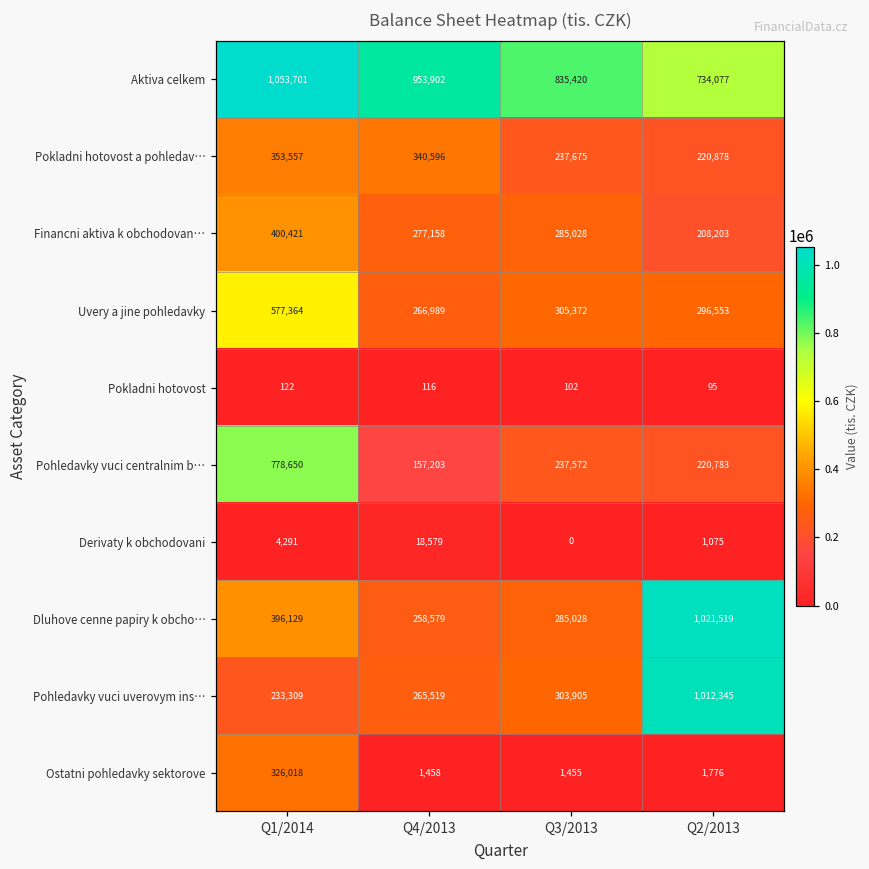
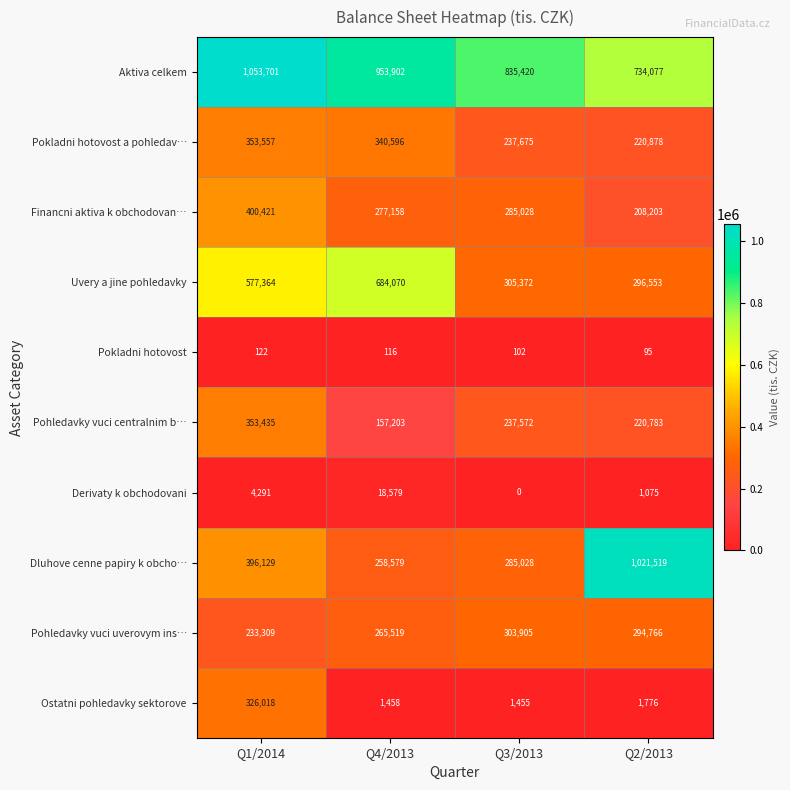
  {
    "Aktiva celkem": {
      "Q1/2014": "1,053,701",
      "Q4/2013": "953,902",
      "Q3/2013": "835,420",
      "Q2/2013": "734,077"
    },
    "Pokladni hotovost a pohledav…": {
      "Q1/2014": "353,557",
      "Q4/2013": "340,596",
      "Q3/2013": "237,675",
      "Q2/2013": "220,878"
    },
    "Financni aktiva k obchodovan…": {
      "Q1/2014": "400,421",
      "Q4/2013": "277,158",
      "Q3/2013": "285,028",
      "Q2/2013": "208,203"
    },
    "Uvery a jine pohledavky": {
      "Q1/2014": "577,364",
-     "Q4/2013": "266,989",
+     "Q4/2013": "684,070",
      "Q3/2013": "305,372",
      "Q2/2013": "296,553"
    },
    "Pokladni hotovost": {
      "Q1/2014": "122",
      "Q4/2013": "116",
      "Q3/2013": "102",
      "Q2/2013": "95"
    },
    "Pohledavky vuci centralnim b…": {
-     "Q1/2014": "778,650",
+     "Q1/2014": "353,435",
      "Q4/2013": "157,203",
      "Q3/2013": "237,572",
      "Q2/2013": "220,783"
    },
    "Derivaty k obchodovani": {
      "Q1/2014": "4,291",
      "Q4/2013": "18,579",
      "Q3/2013": "0",
      "Q2/2013": "1,075"
    },
    "Dluhove cenne papiry k obcho…": {
      "Q1/2014": "396,129",
      "Q4/2013": "258,579",
      "Q3/2013": "285,028",
      "Q2/2013": "1,021,519"
    },
    "Pohledavky vuci uverovym ins…": {
      "Q1/2014": "233,309",
      "Q4/2013": "265,519",
      "Q3/2013": "303,905",
-     "Q2/2013": "1,012,345"
+     "Q2/2013": "294,766"
    },
    "Ostatni pohledavky sektorove": {
      "Q1/2014": "326,018",
      "Q4/2013": "1,458",
      "Q3/2013": "1,455",
      "Q2/2013": "1,776"
    }
  }
